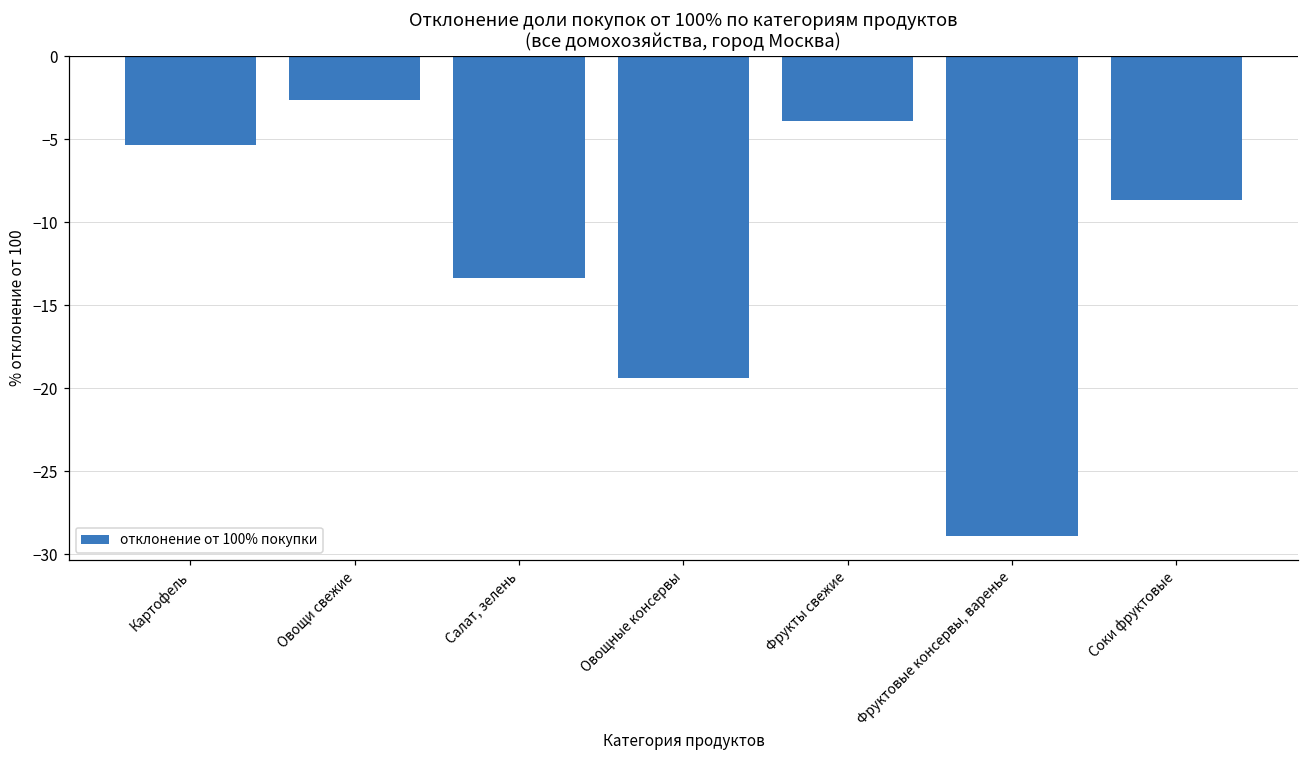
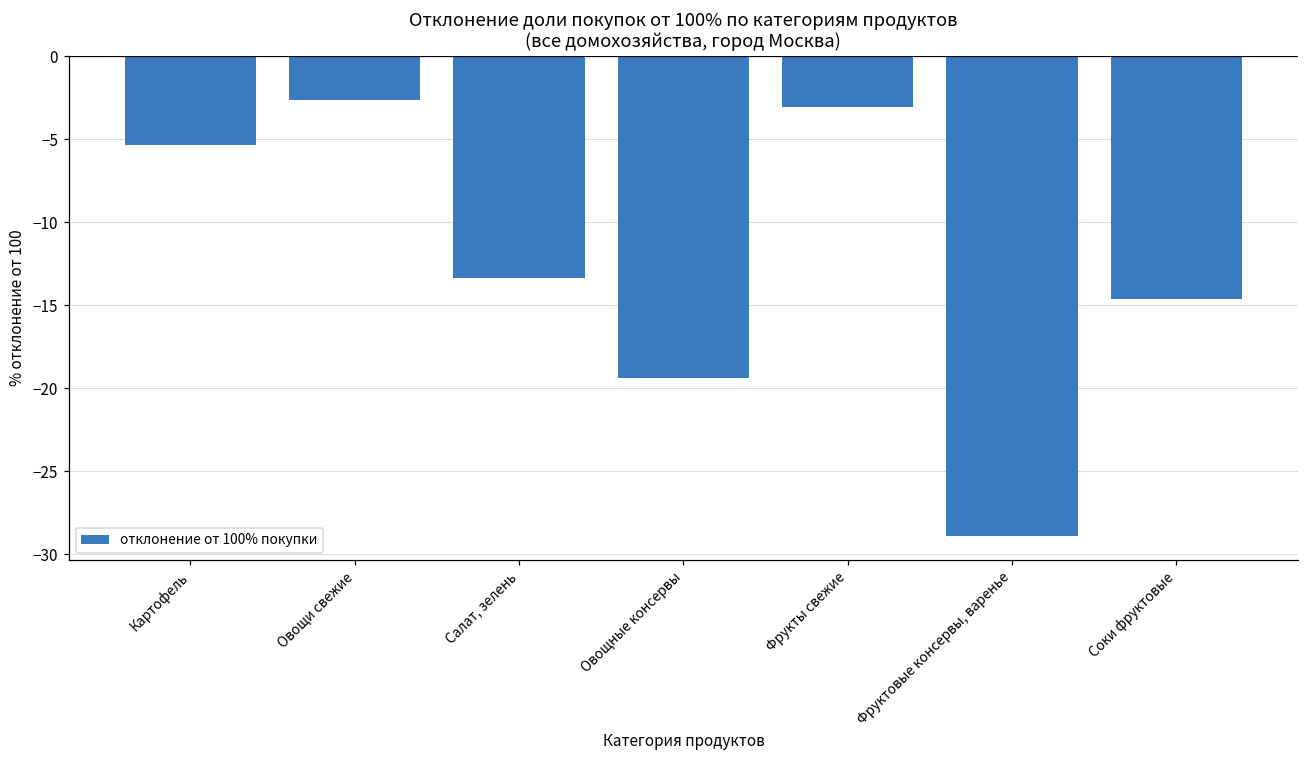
  {
    "Картофель": -5.3,
    "Овощи свежие": -2.6,
    "Салат, зелень": -13.4,
    "Овощные консервы": -19.4,
-   "Фрукты свежие": -3.9,
+   "Фрукты свежие": -3.0,
    "Фруктовые консервы, варенье": -28.9,
-   "Соки фруктовые": -8.6
+   "Соки фруктовые": -14.6
  }
